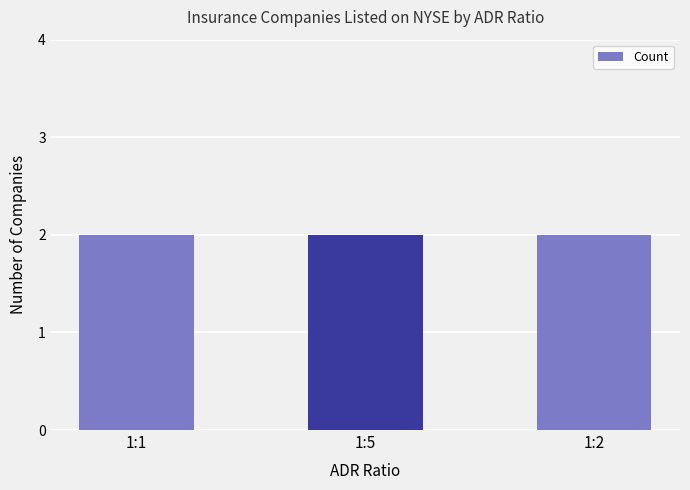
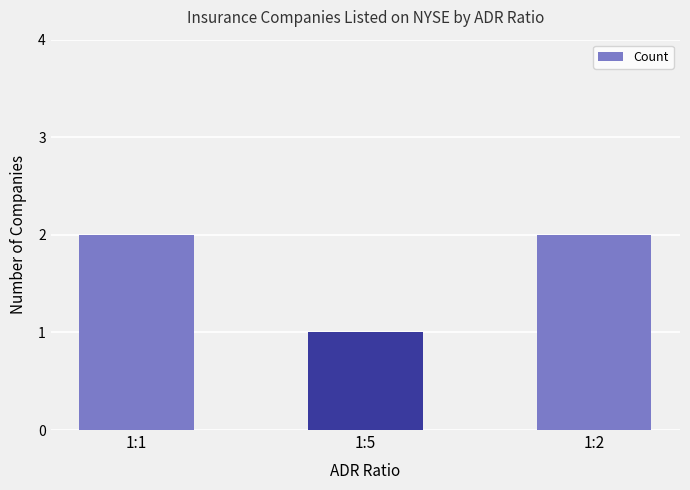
  {
    "1:1": 2,
-   "1:5": 2,
+   "1:5": 1,
    "1:2": 2
  }
